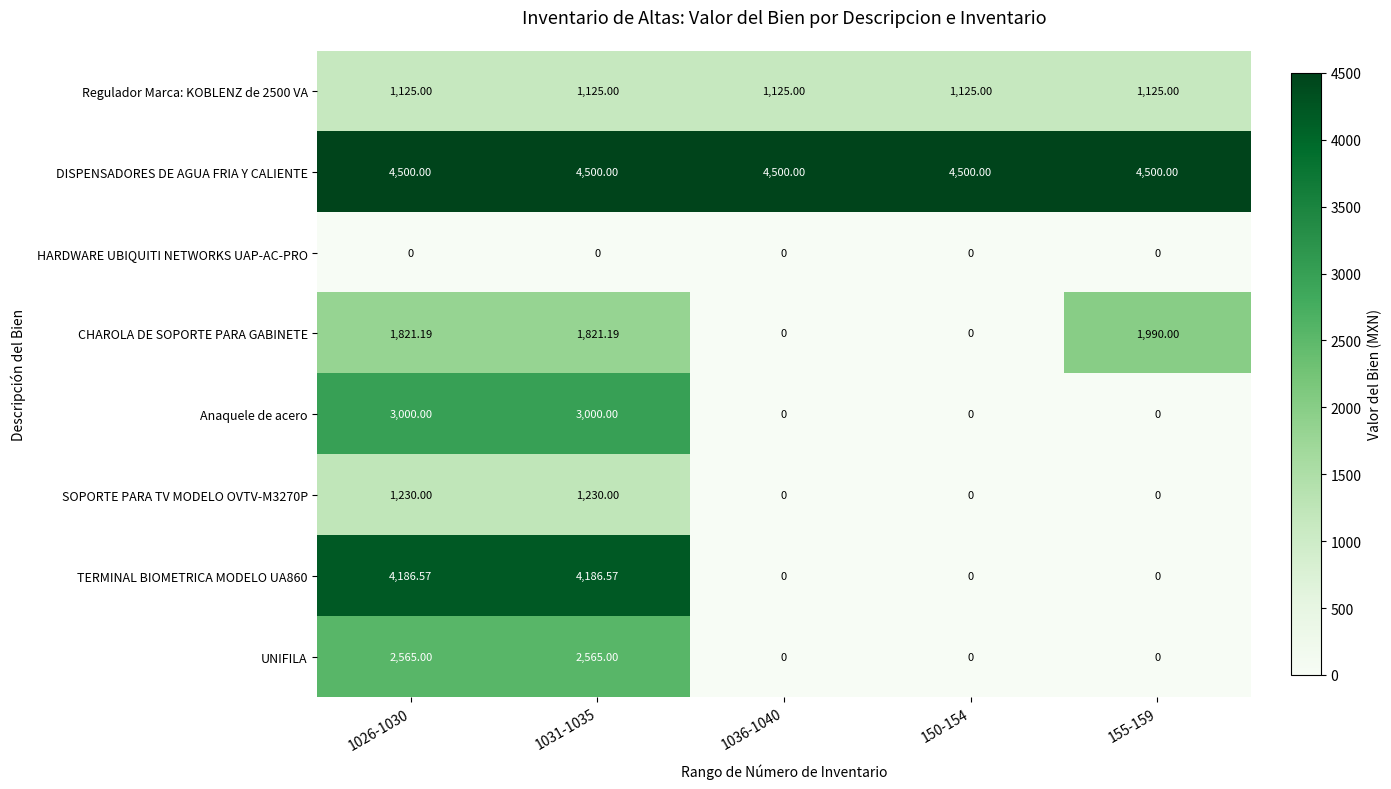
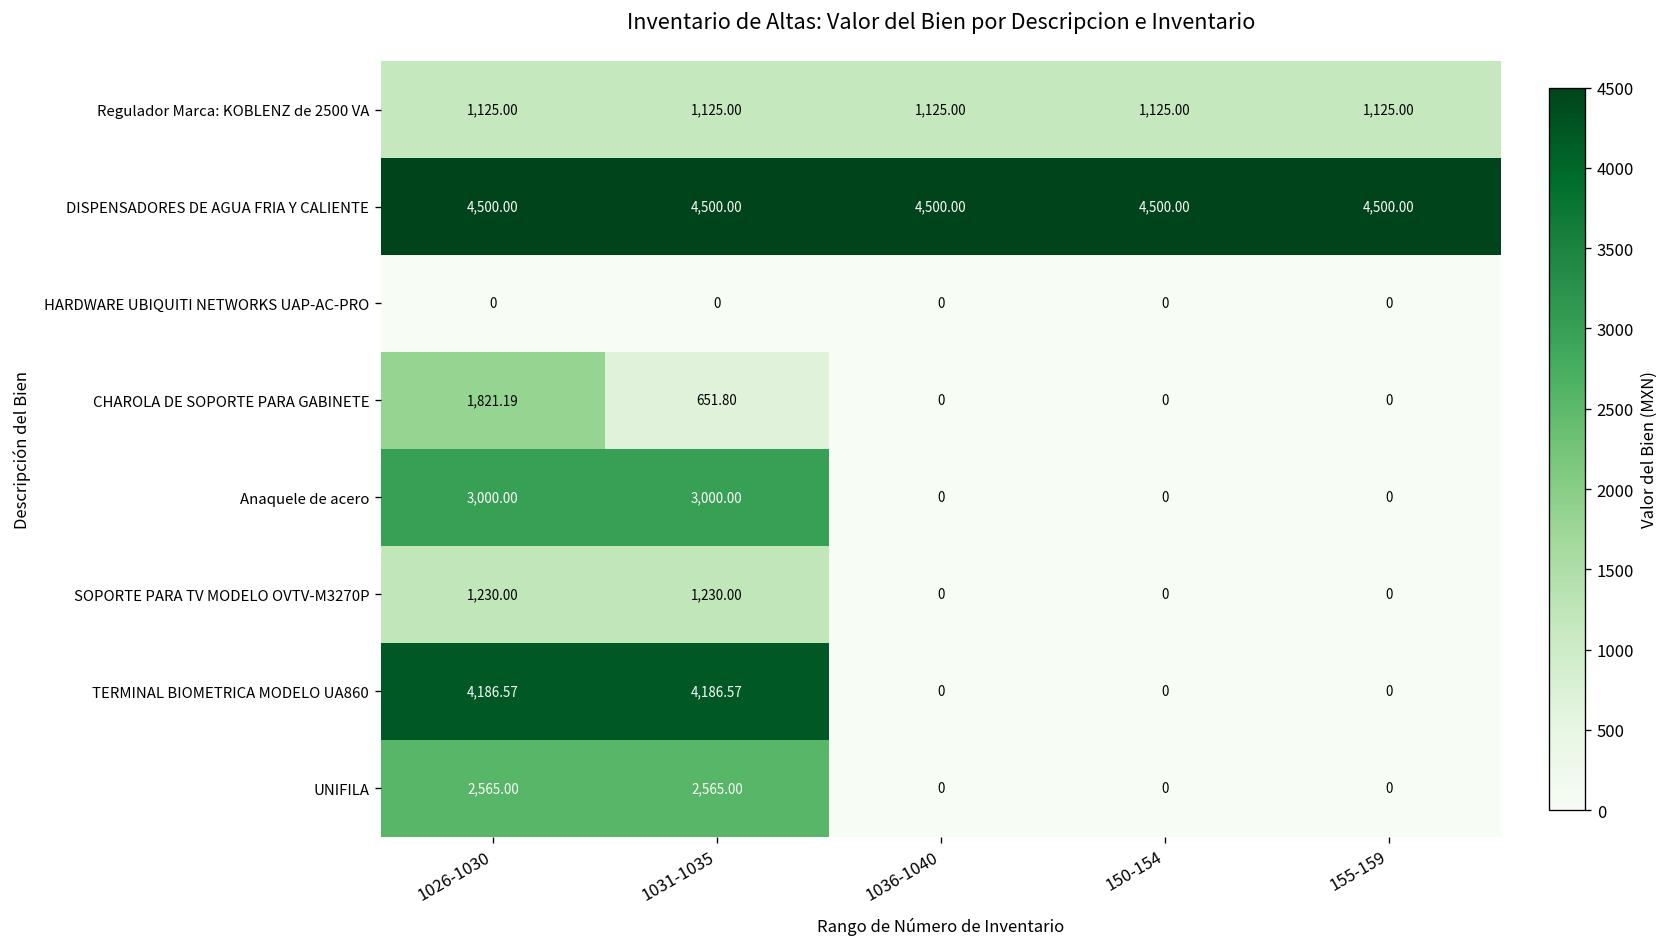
  {
    "Regulador Marca: KOBLENZ de 2500 VA": {
      "1026-1030": "1,125.00",
      "1031-1035": "1,125.00",
      "1036-1040": "1,125.00",
      "150-154": "1,125.00",
      "155-159": "1,125.00"
    },
    "DISPENSADORES DE AGUA FRIA Y CALIENTE": {
      "1026-1030": "4,500.00",
      "1031-1035": "4,500.00",
      "1036-1040": "4,500.00",
      "150-154": "4,500.00",
      "155-159": "4,500.00"
    },
    "HARDWARE UBIQUITI NETWORKS UAP-AC-PRO": {
      "1026-1030": "0",
      "1031-1035": "0",
      "1036-1040": "0",
      "150-154": "0",
      "155-159": "0"
    },
    "CHAROLA DE SOPORTE PARA GABINETE": {
      "1026-1030": "1,821.19",
-     "1031-1035": "1,821.19",
+     "1031-1035": "651.80",
      "1036-1040": "0",
      "150-154": "0",
-     "155-159": "1,990.00"
+     "155-159": "0"
    },
    "Anaquele de acero": {
      "1026-1030": "3,000.00",
      "1031-1035": "3,000.00",
      "1036-1040": "0",
      "150-154": "0",
      "155-159": "0"
    },
    "SOPORTE PARA TV MODELO OVTV-M3270P": {
      "1026-1030": "1,230.00",
      "1031-1035": "1,230.00",
      "1036-1040": "0",
      "150-154": "0",
      "155-159": "0"
    },
    "TERMINAL BIOMETRICA MODELO UA860": {
      "1026-1030": "4,186.57",
      "1031-1035": "4,186.57",
      "1036-1040": "0",
      "150-154": "0",
      "155-159": "0"
    },
    "UNIFILA": {
      "1026-1030": "2,565.00",
      "1031-1035": "2,565.00",
      "1036-1040": "0",
      "150-154": "0",
      "155-159": "0"
    }
  }
